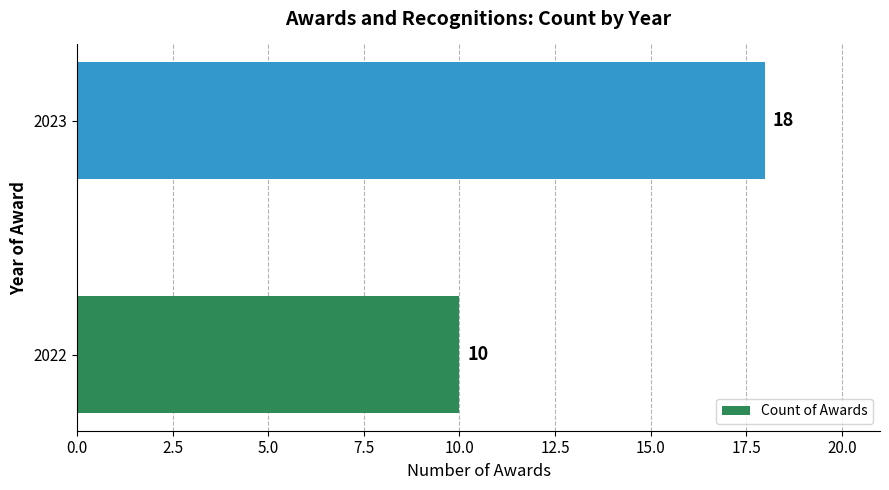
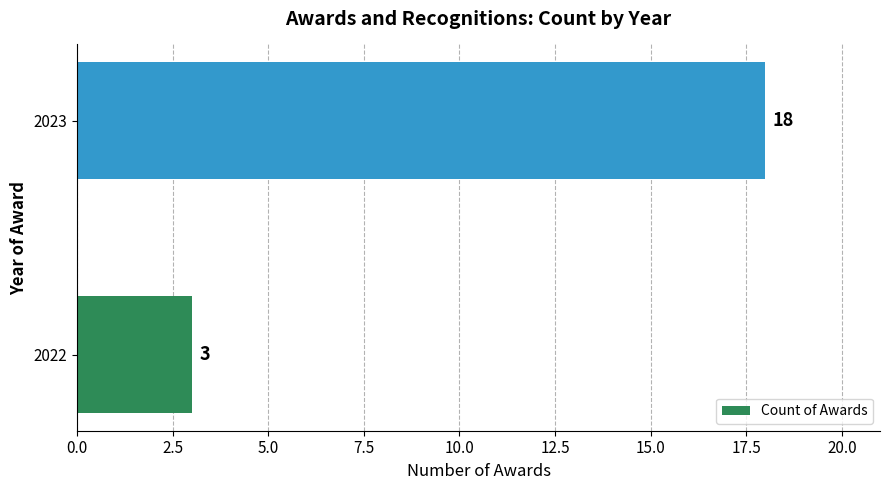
  {
    "2023": 18,
-   "2022": 10
+   "2022": 3
  }
